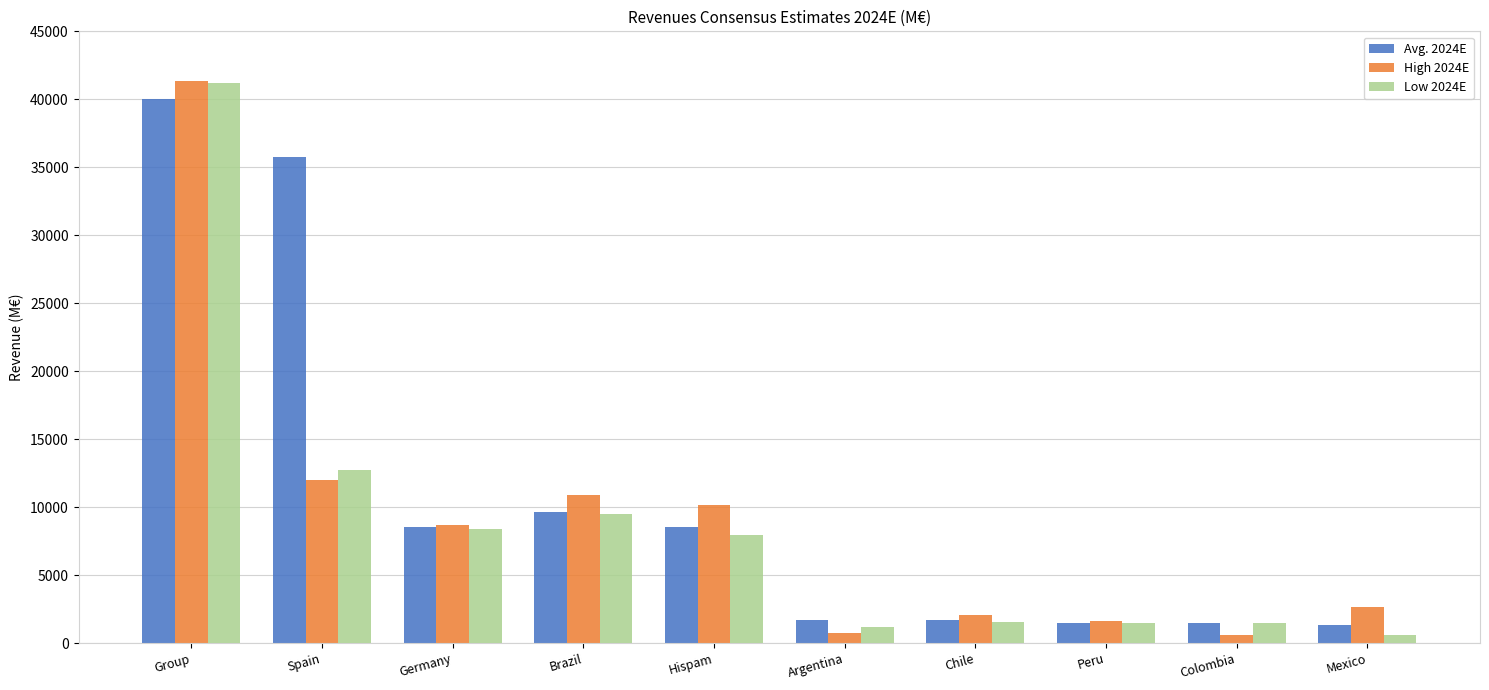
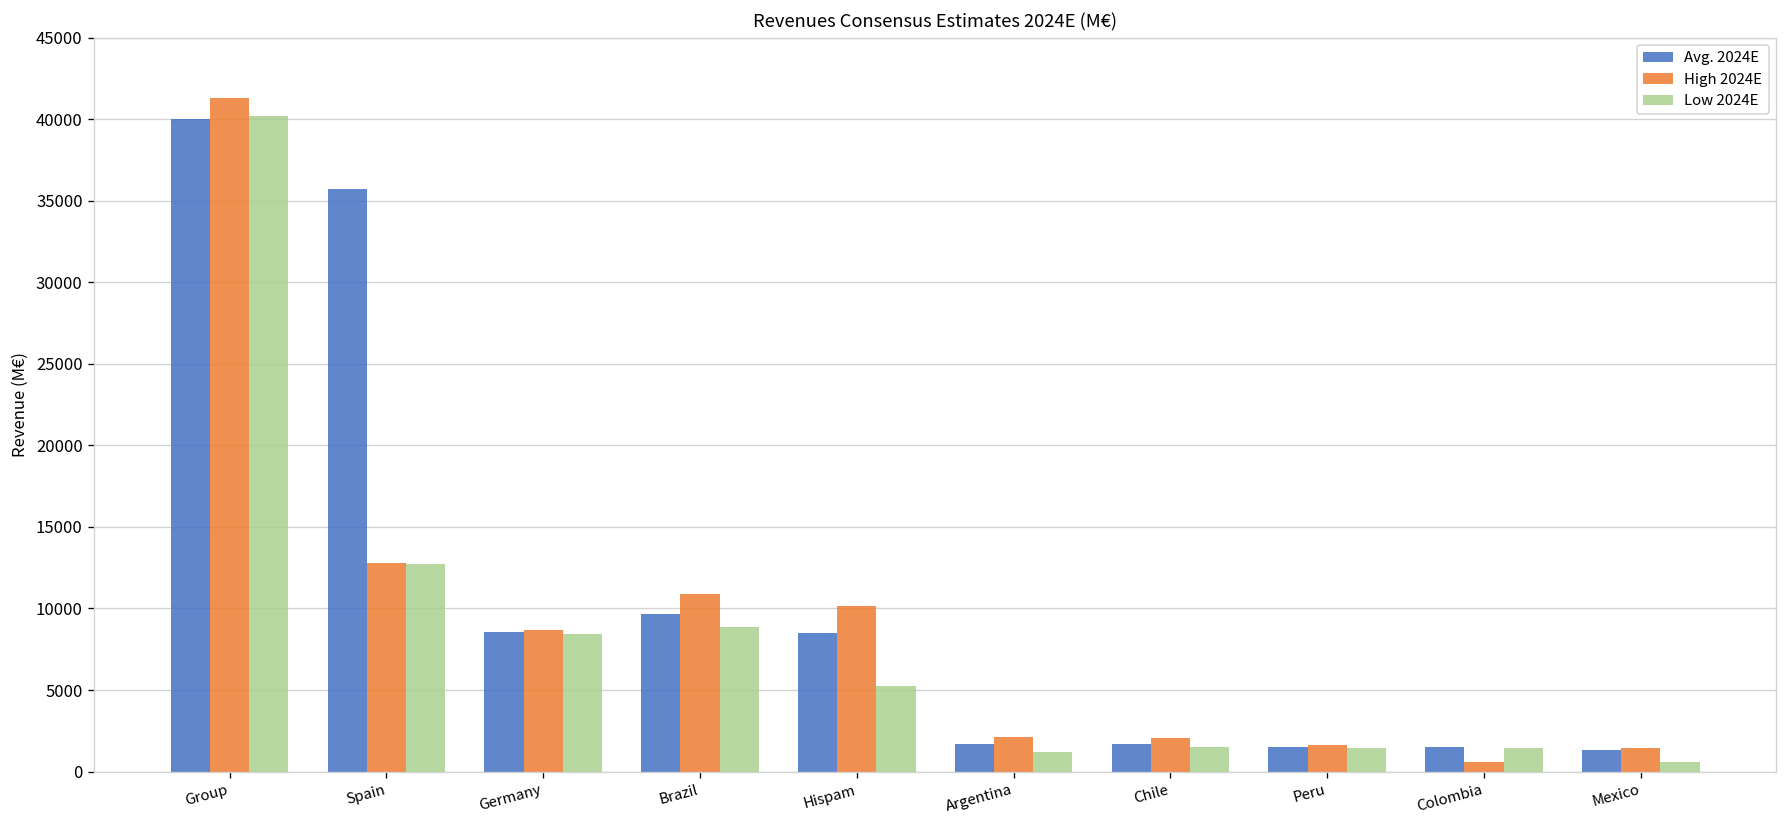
  {
    "Avg. 2024E": {
      "Group": 40000,
      "Spain": 35700,
      "Germany": 8600,
      "Brazil": 9600,
      "Hispam": 8500,
      "Argentina": 1700,
      "Chile": 1700,
      "Peru": 1500,
      "Colombia": 1500,
      "Mexico": 1300
    },
    "High 2024E": {
      "Group": 41300,
-     "Spain": 12000,
+     "Spain": 12800,
      "Germany": 8700,
      "Brazil": 10900,
      "Hispam": 10100,
-     "Argentina": 700,
+     "Argentina": 2100,
      "Chile": 2100,
      "Peru": 1600,
      "Colombia": 600,
-     "Mexico": 2600
+     "Mexico": 1400
    },
    "Low 2024E": {
-     "Group": 41200,
+     "Group": 40200,
      "Spain": 12700,
      "Germany": 8400,
-     "Brazil": 9500,
-     "Hispam": 8000,
+     "Brazil": 8900,
+     "Hispam": 5200,
      "Argentina": 1200,
      "Chile": 1500,
      "Peru": 1400,
      "Colombia": 1400,
      "Mexico": 600
    }
  }
